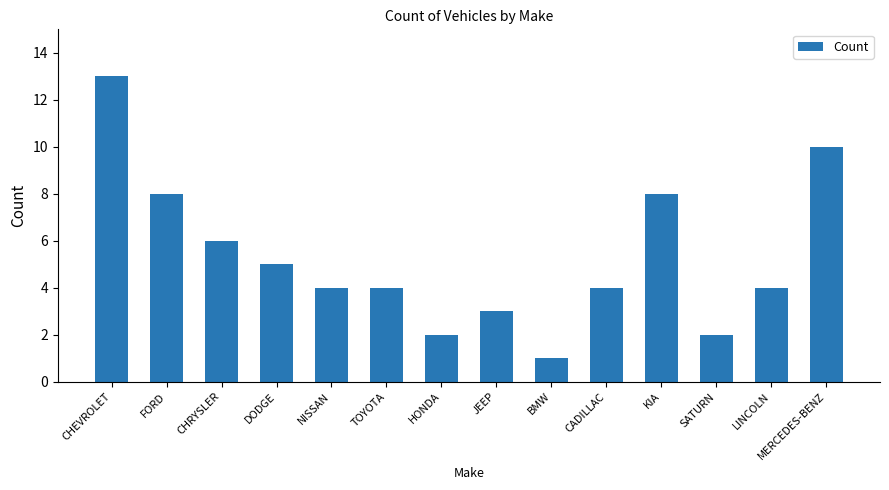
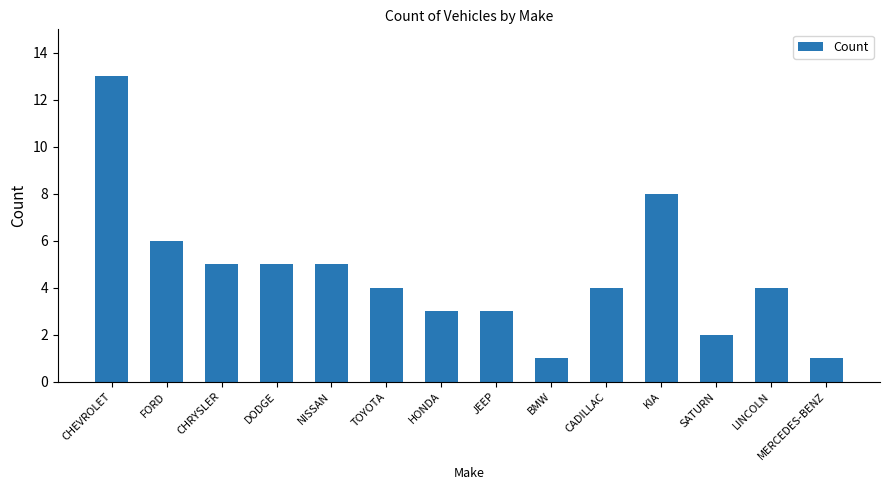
  {
    "CHEVROLET": 13,
-   "FORD": 8,
-   "CHRYSLER": 6,
+   "FORD": 6,
+   "CHRYSLER": 5,
    "DODGE": 5,
-   "NISSAN": 4,
+   "NISSAN": 5,
    "TOYOTA": 4,
-   "HONDA": 2,
+   "HONDA": 3,
    "JEEP": 3,
    "BMW": 1,
    "CADILLAC": 4,
    "KIA": 8,
    "SATURN": 2,
    "LINCOLN": 4,
-   "MERCEDES-BENZ": 10
+   "MERCEDES-BENZ": 1
  }
